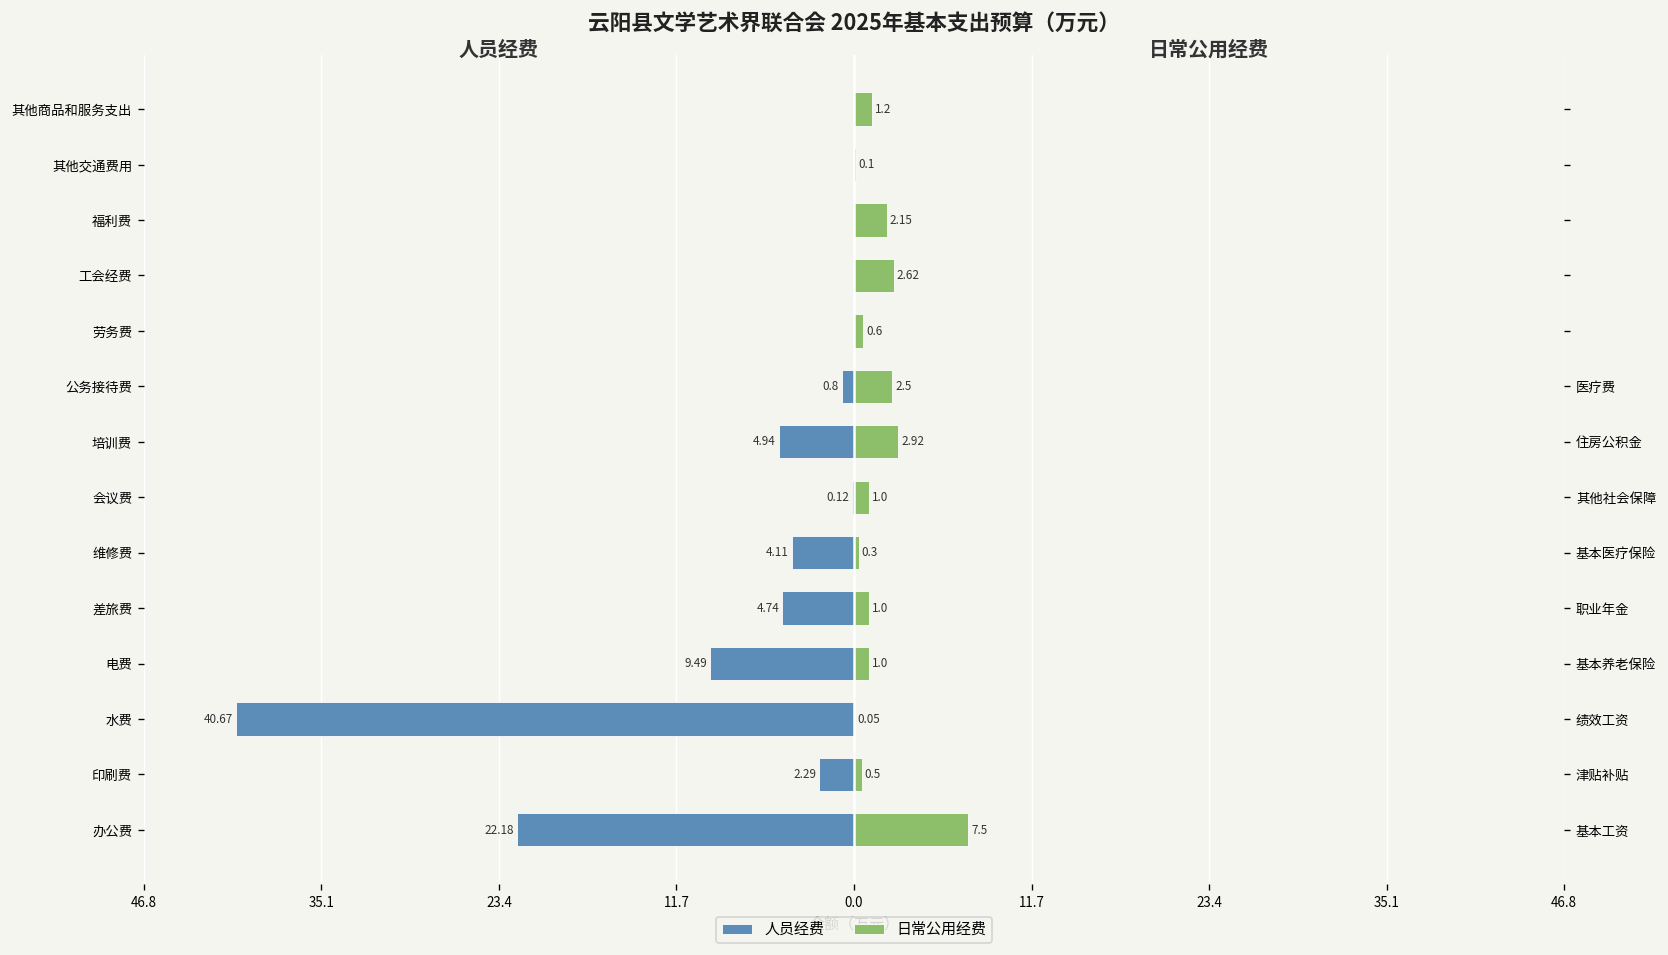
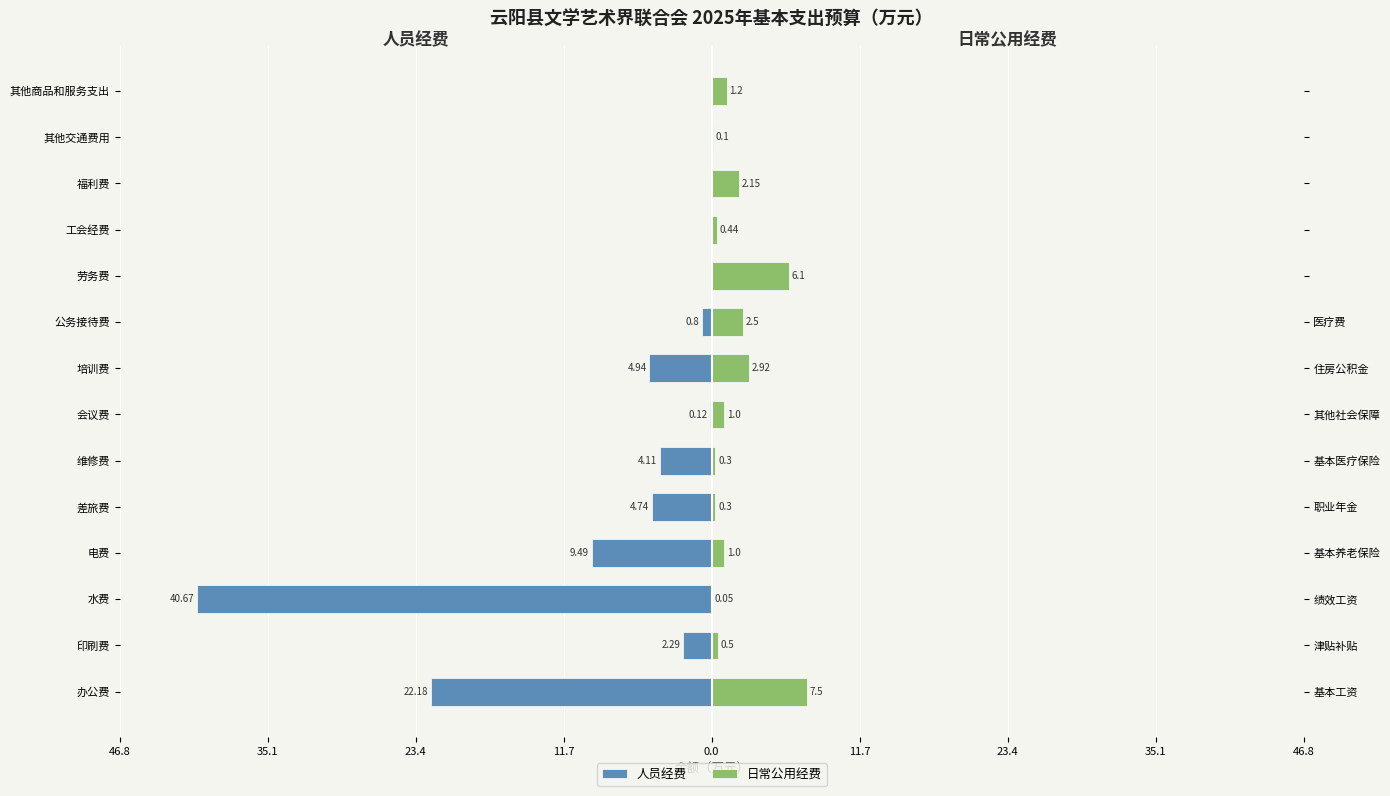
  {
    "日常公用经费": {
      "其他商品和服务支出": 1.2,
      "其他交通费用": 0.1,
      "福利费": 2.15,
-     "工会经费": 2.62,
-     "劳务费": 0.6,
+     "工会经费": 0.44,
+     "劳务费": 6.1,
      "公务接待费": 2.5,
      "培训费": 2.92,
      "会议费": 1.0,
      "维修费": 0.3,
-     "差旅费": 1.0,
+     "差旅费": 0.3,
      "电费": 1.0,
      "水费": 0.05,
      "印刷费": 0.5,
      "办公费": 7.5
    }
  }
